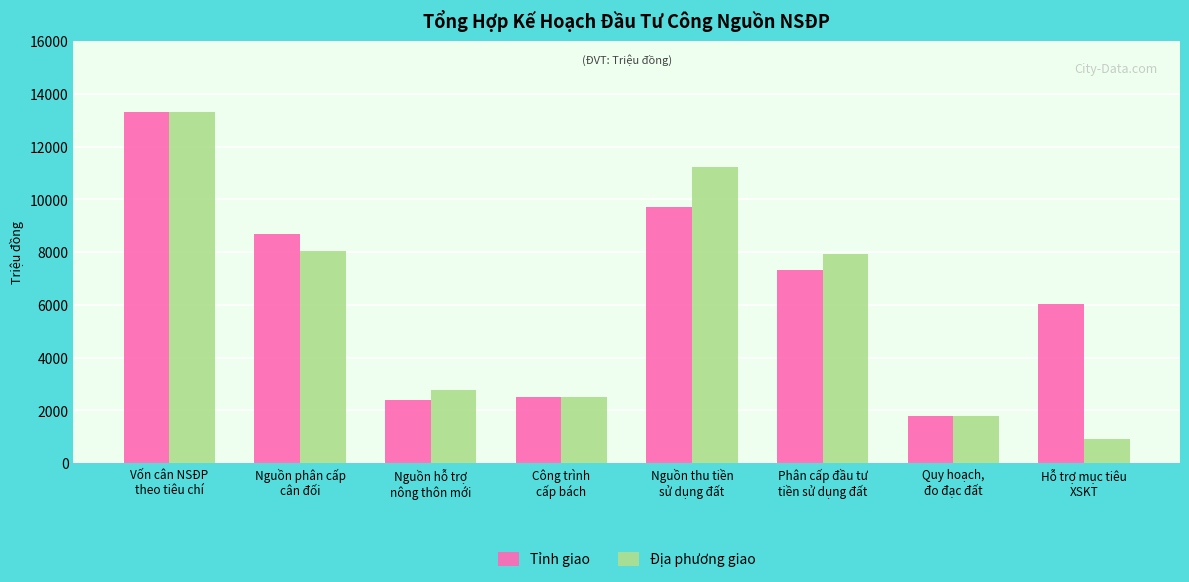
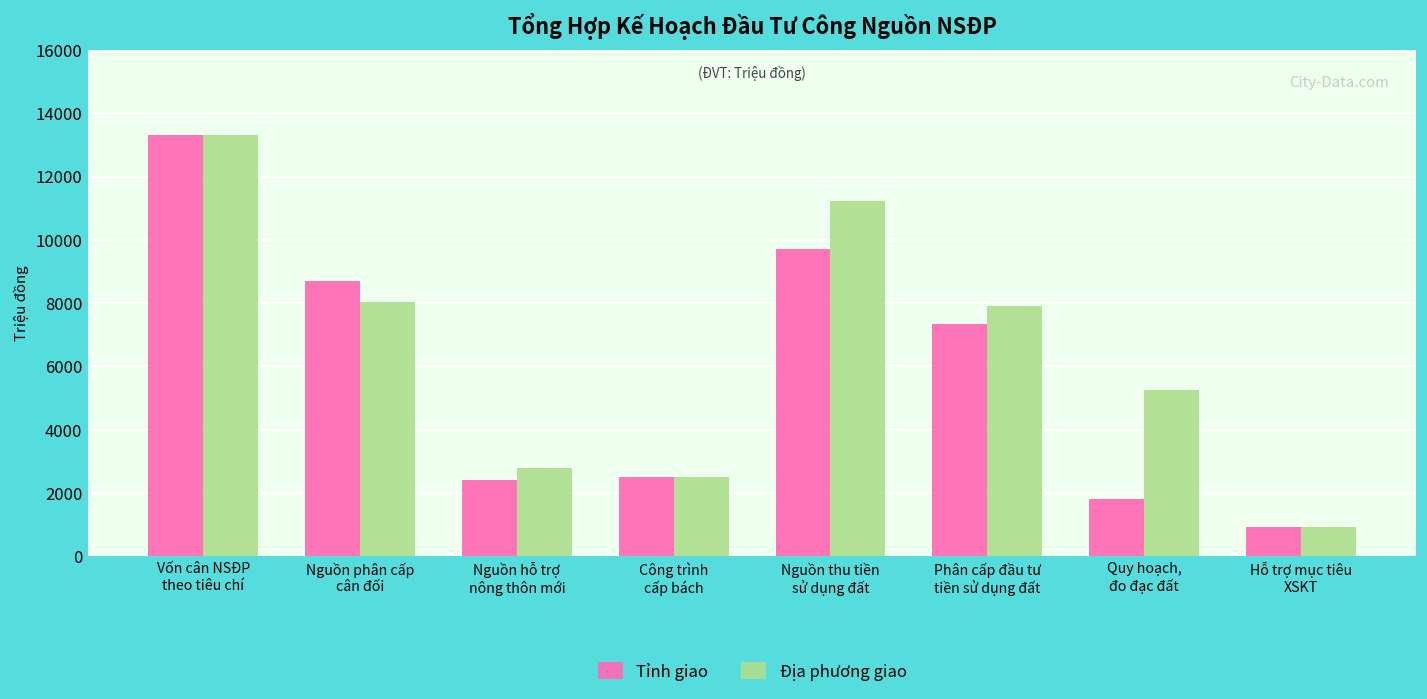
  {
    "Tỉnh giao": {
      "Vốn cân NSĐP theo tiêu chí": 13300,
      "Nguồn phân cấp cân đối": 8700,
      "Nguồn hỗ trợ nông thôn mới": 2400,
      "Công trình cấp bách": 2500,
      "Nguồn thu tiền sử dụng đất": 9700,
      "Phân cấp đầu tư tiền sử dụng đất": 7300,
      "Quy hoạch, đo đạc đất": 1800,
-     "Hỗ trợ mục tiêu XSKT": 6000
+     "Hỗ trợ mục tiêu XSKT": 900
    },
    "Địa phương giao": {
      "Vốn cân NSĐP theo tiêu chí": 13300,
      "Nguồn phân cấp cân đối": 8000,
      "Nguồn hỗ trợ nông thôn mới": 2800,
      "Công trình cấp bách": 2500,
      "Nguồn thu tiền sử dụng đất": 11200,
      "Phân cấp đầu tư tiền sử dụng đất": 7900,
-     "Quy hoạch, đo đạc đất": 1800,
+     "Quy hoạch, đo đạc đất": 5300,
      "Hỗ trợ mục tiêu XSKT": 900
    }
  }
